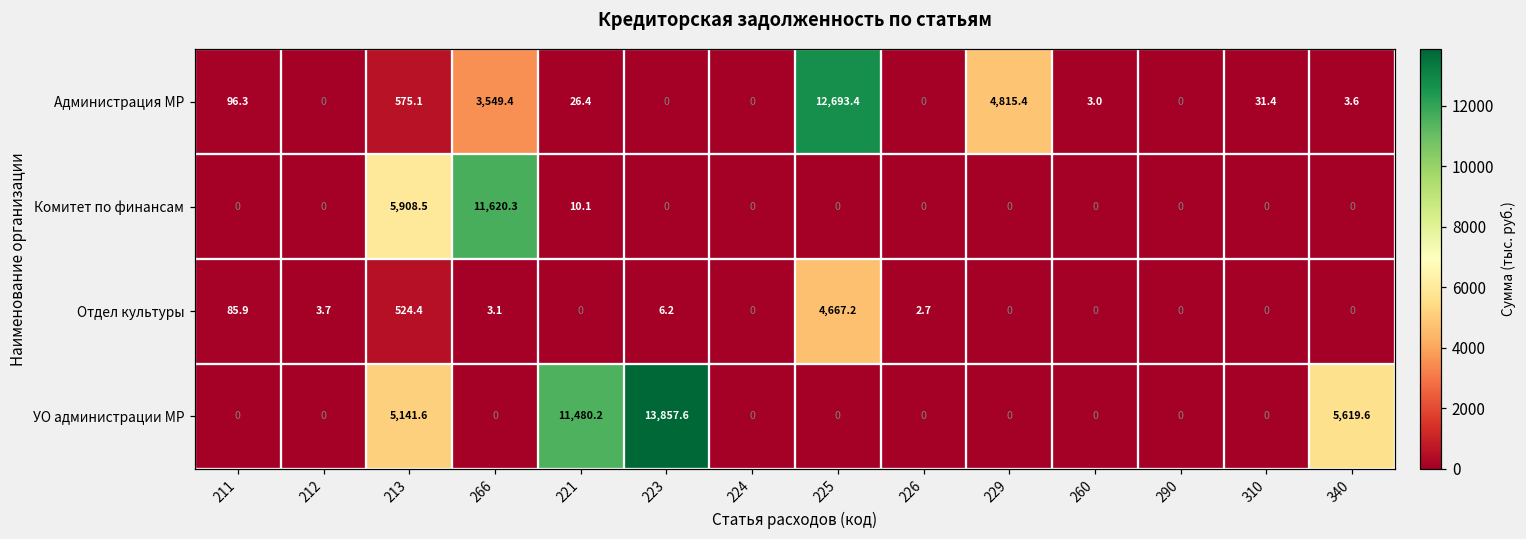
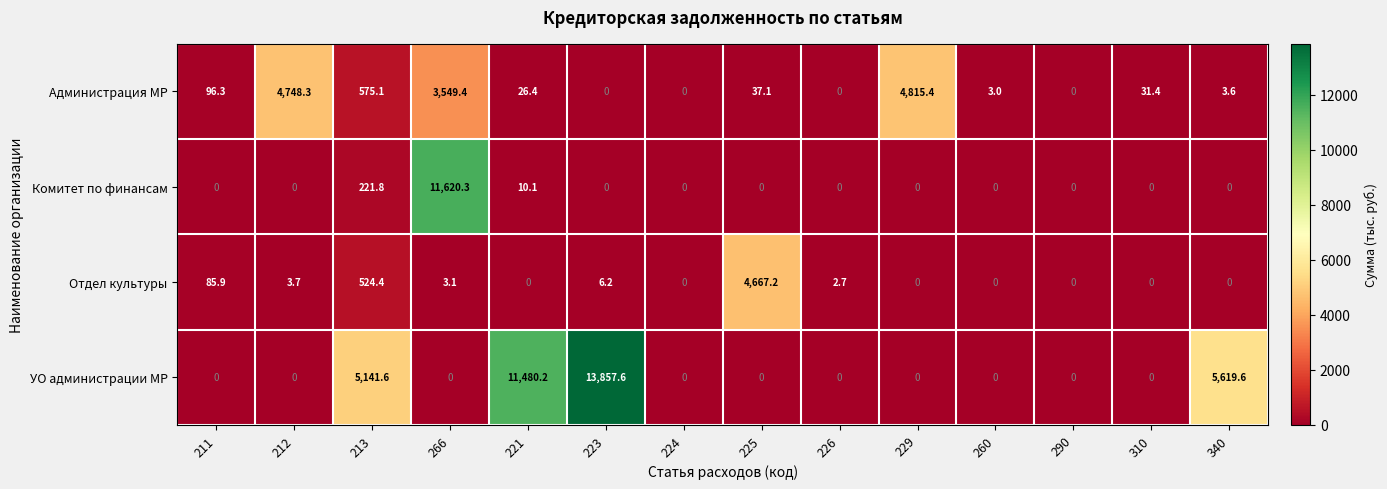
  {
    "Администрация МР": {
      "211": "96.3",
-     "212": "0",
+     "212": "4,748.3",
      "213": "575.1",
      "266": "3,549.4",
      "221": "26.4",
      "223": "0",
      "224": "0",
-     "225": "12,693.4",
+     "225": "37.1",
      "226": "0",
      "229": "4,815.4",
      "260": "3.0",
      "290": "0",
      "310": "31.4",
      "340": "3.6"
    },
    "Комитет по финансам": {
      "211": "0",
      "212": "0",
-     "213": "5,908.5",
+     "213": "221.8",
      "266": "11,620.3",
      "221": "10.1",
      "223": "0",
      "224": "0",
      "225": "0",
      "226": "0",
      "229": "0",
      "260": "0",
      "290": "0",
      "310": "0",
      "340": "0"
    },
    "Отдел культуры": {
      "211": "85.9",
      "212": "3.7",
      "213": "524.4",
      "266": "3.1",
      "221": "0",
      "223": "6.2",
      "224": "0",
      "225": "4,667.2",
      "226": "2.7",
      "229": "0",
      "260": "0",
      "290": "0",
      "310": "0",
      "340": "0"
    },
    "УО администрации МР": {
      "211": "0",
      "212": "0",
      "213": "5,141.6",
      "266": "0",
      "221": "11,480.2",
      "223": "13,857.6",
      "224": "0",
      "225": "0",
      "226": "0",
      "229": "0",
      "260": "0",
      "290": "0",
      "310": "0",
      "340": "5,619.6"
    }
  }
